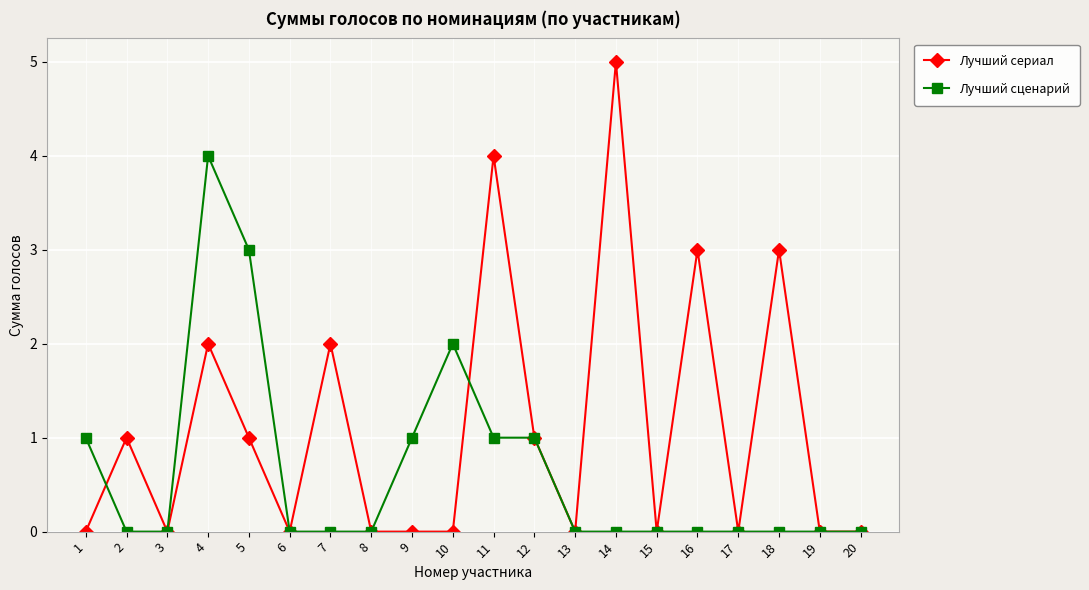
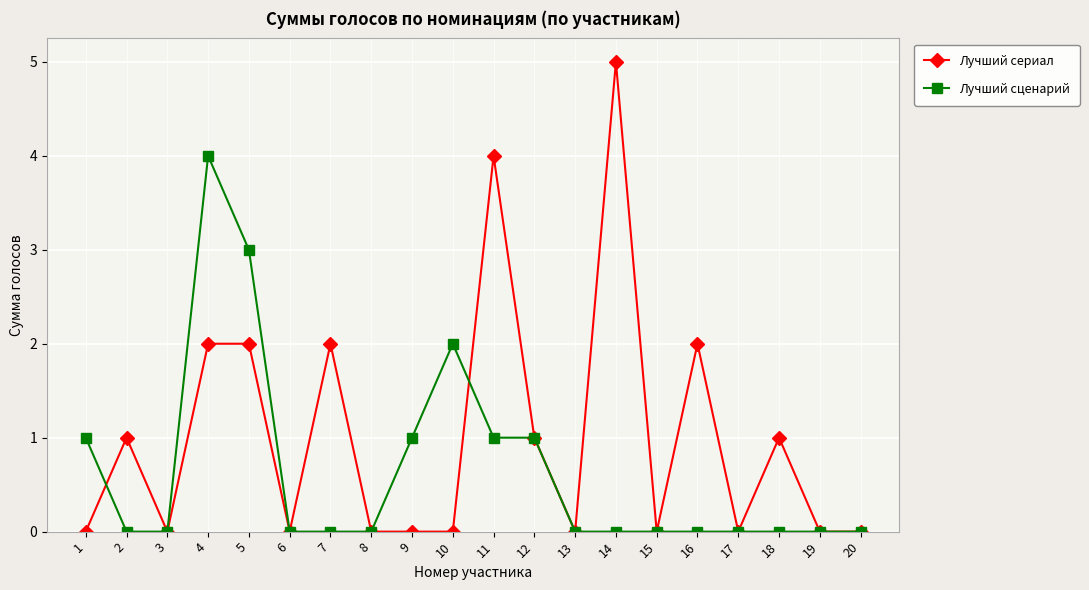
  {
    "Лучший сериал": {
      "1": 0,
      "2": 1,
      "4": 2,
-     "5": 1,
+     "5": 2,
      "7": 2,
      "9": 0,
      "10": 0,
      "11": 4,
      "14": 5,
-     "16": 3,
-     "18": 3
+     "16": 2,
+     "18": 1
    },
    "Лучший сценарий": {
      "1": 1,
      "2": 0,
      "4": 4,
      "5": 3,
      "7": 0,
      "9": 1,
      "10": 2,
      "11": 1,
      "14": 0,
      "16": 0,
      "18": 0
    }
  }
